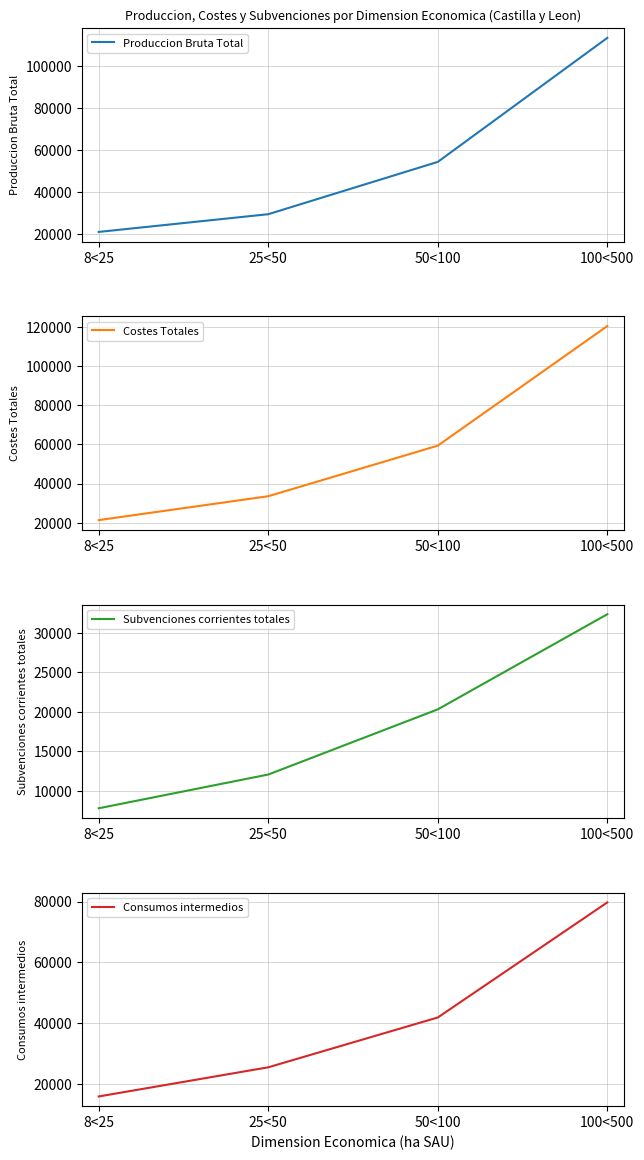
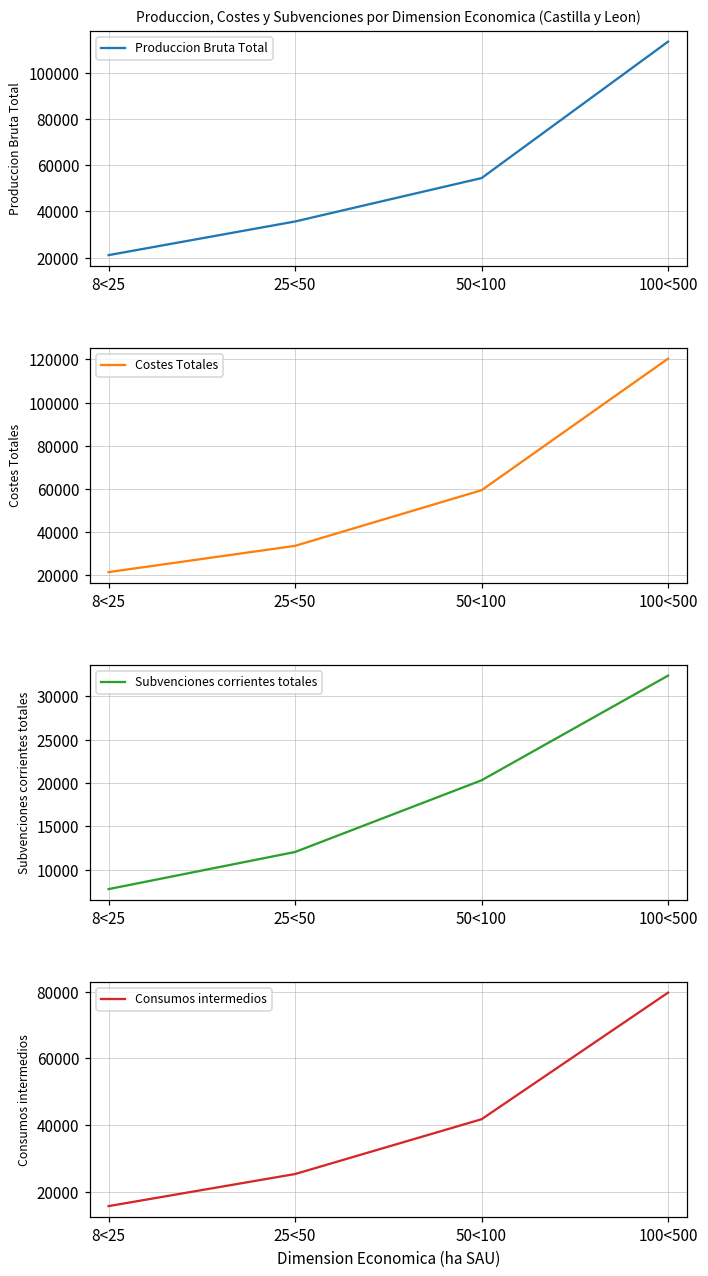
  {
    "Produccion, Costes y Subvenciones por Dimension Economica (Castilla y Leon)": {
      "8<25": 21000,
-     "25<50": 30000,
+     "25<50": 36000,
      "50<100": 54000,
      "100<500": 113000
    }
  }
